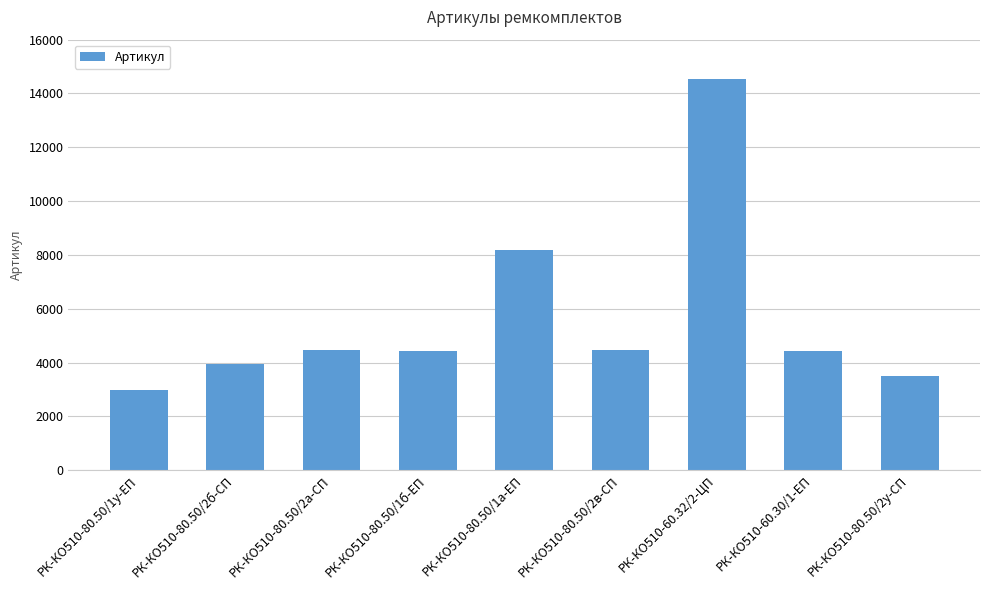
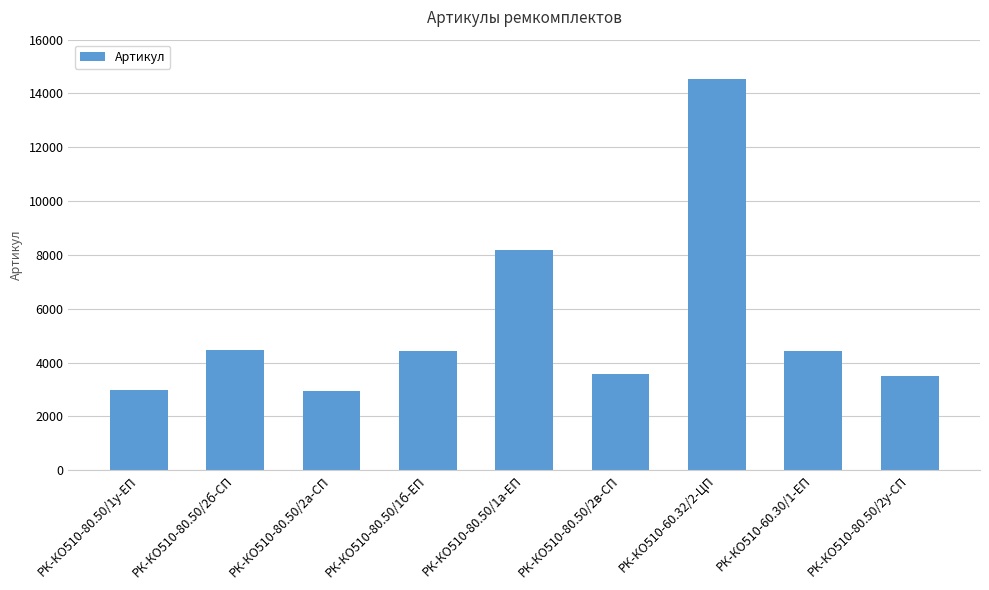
  {
    "РК-КО510-80.50/1у-ЕП": 3000,
-   "РК-КО510-80.50/2б-СП": 3900,
-   "РК-КО510-80.50/2а-СП": 4500,
+   "РК-КО510-80.50/2б-СП": 4500,
+   "РК-КО510-80.50/2а-СП": 2900,
    "РК-КО510-80.50/1б-ЕП": 4400,
    "РК-КО510-80.50/1а-ЕП": 8200,
-   "РК-КО510-80.50/2в-СП": 4500,
+   "РК-КО510-80.50/2в-СП": 3600,
    "РК-КО510-60.32/2-ЦП": 14600,
    "РК-КО510-60.30/1-ЕП": 4400,
    "РК-КО510-80.50/2у-СП": 3500
  }
